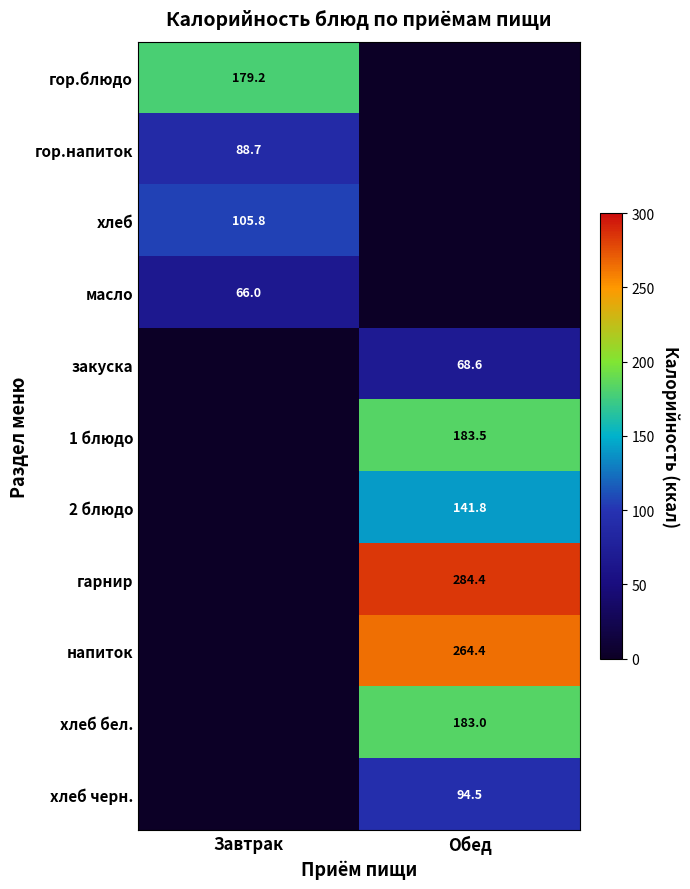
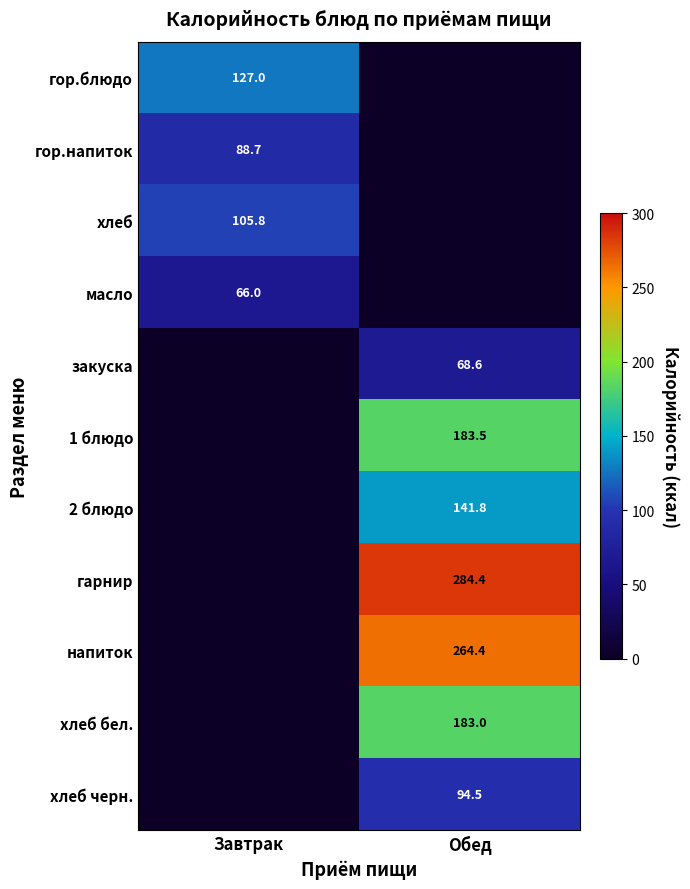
  {
    "гор.блюдо": {
-     "Завтрак": 179.2
+     "Завтрак": 127.0
    },
    "гор.напиток": {
      "Завтрак": 88.7
    },
    "хлеб": {
      "Завтрак": 105.8
    },
    "масло": {
      "Завтрак": 66.0
    },
    "закуска": {
      "Обед": 68.6
    },
    "1 блюдо": {
      "Обед": 183.5
    },
    "2 блюдо": {
      "Обед": 141.8
    },
    "гарнир": {
      "Обед": 284.4
    },
    "напиток": {
      "Обед": 264.4
    },
    "хлеб бел.": {
      "Обед": 183.0
    },
    "хлеб черн.": {
      "Обед": 94.5
    }
  }
